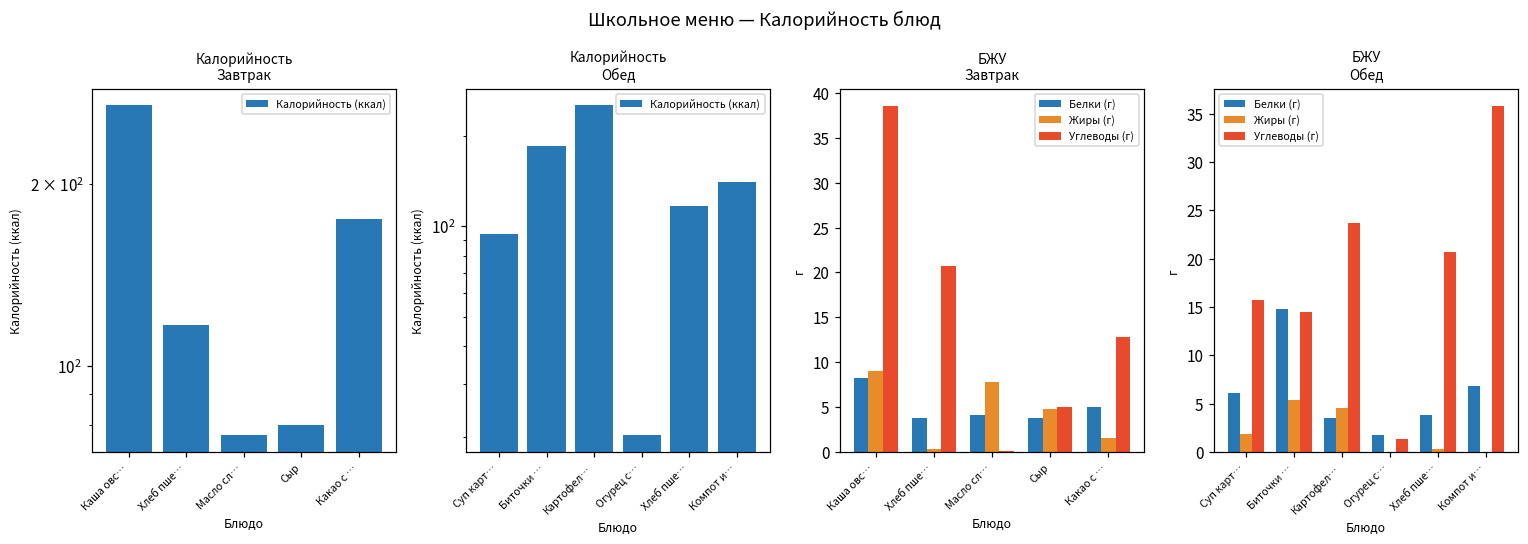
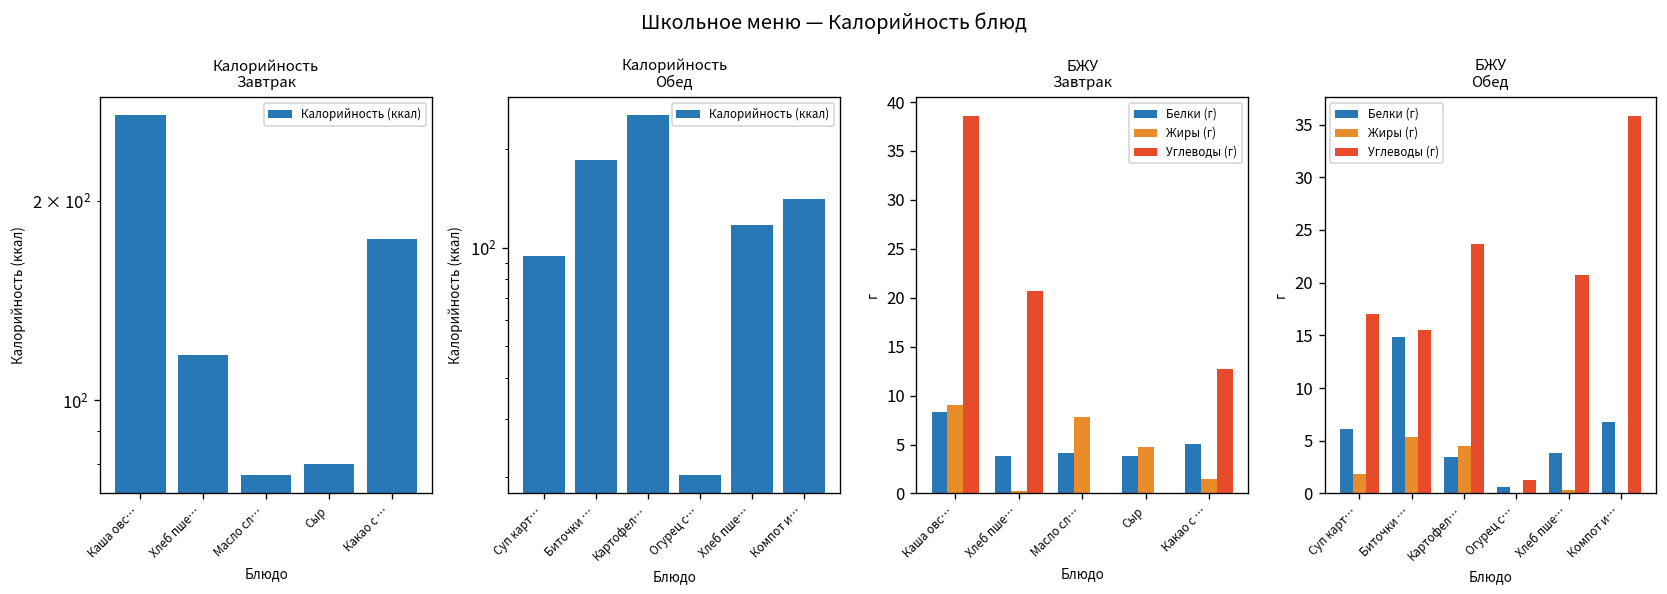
  {
    "БЖУ Завтрак": {
      "Белки (г)": {
        "Каша овс…": 8,
        "Хлеб пше…": 4,
        "Масло сл…": 4,
        "Сыр": 4,
        "Какао с …": 5
      },
      "Жиры (г)": {
        "Каша овс…": 9,
        "Масло сл…": 8,
        "Сыр": 5,
        "Какао с …": 2
      },
      "Углеводы (г)": {
        "Каша овс…": 39,
        "Хлеб пше…": 21,
-       "Сыр": 5,
+       "Сыр": 0,
        "Какао с …": 13
      }
    },
    "БЖУ Обед": {
      "Белки (г)": {
        "Суп карт…": 6,
        "Биточки …": 15,
        "Картофел…": 4,
-       "Огурец с…": 2,
+       "Огурец с…": 1,
        "Хлеб пше…": 4,
        "Компот и…": 7
      },
      "Жиры (г)": {
        "Суп карт…": 2,
        "Биточки …": 5,
        "Картофел…": 5,
        "Огурец с…": 0,
        "Хлеб пше…": 0,
        "Компот и…": 0
      },
      "Углеводы (г)": {
-       "Суп карт…": 16,
-       "Биточки …": 15,
+       "Суп карт…": 17,
+       "Биточки …": 16,
        "Картофел…": 24,
        "Огурец с…": 1,
        "Хлеб пше…": 21,
        "Компот и…": 36
      }
    }
  }
